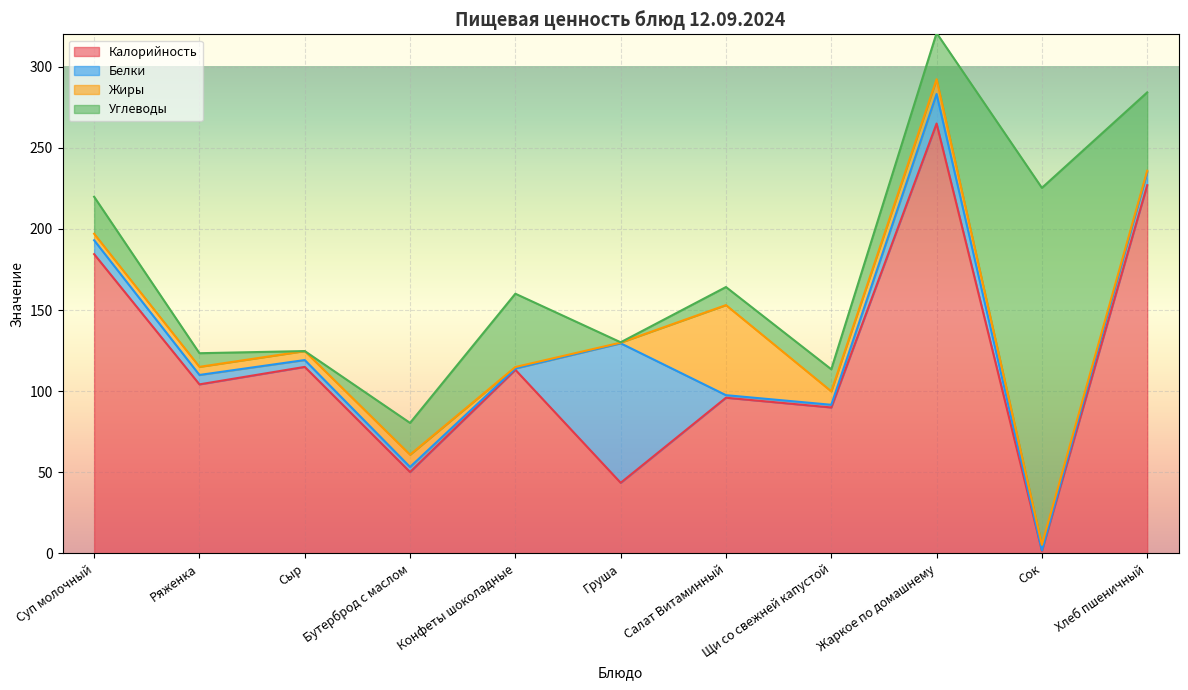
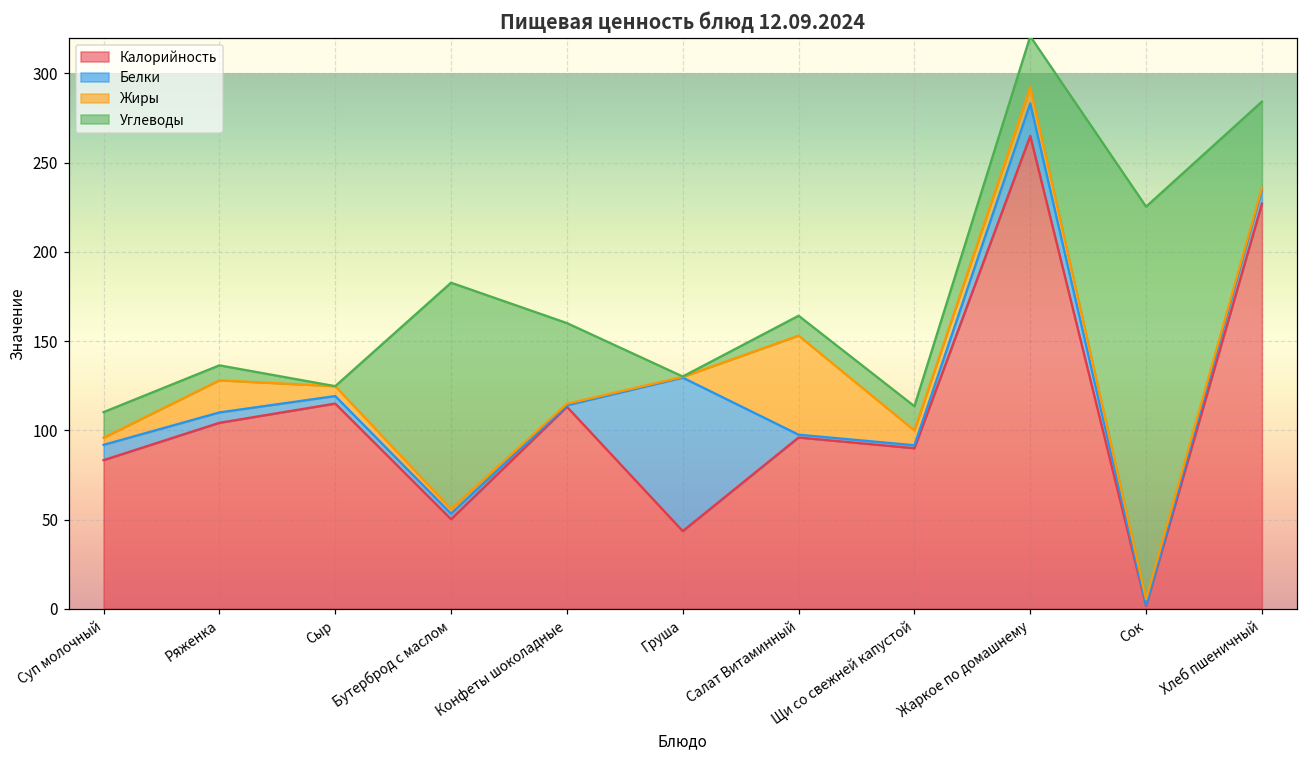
  {
    "Калорийность": {
-     "Суп молочный": 185,
+     "Суп молочный": 83,
      "Ряженка": 104,
      "Сыр": 115,
      "Бутерброд с маслом": 50,
      "Груша": 44,
      "Щи со свежней капустой": 90,
      "Жаркое по домашнему": 265,
      "Хлеб пшеничный": 227
    },
    "Белки": {
      "Суп молочный": 9,
      "Ряженка": 6,
      "Сыр": 4,
      "Бутерброд с маслом": 3,
      "Щи со свежней капустой": 2,
      "Жаркое по домашнему": 18
    },
    "Жиры": {
      "Суп молочный": 4,
-     "Ряженка": 5,
-     "Бутерброд с маслом": 8,
+     "Ряженка": 18,
+     "Бутерброд с маслом": 3,
      "Салат Витаминный": 56,
      "Щи со свежней капустой": 8,
      "Жаркое по домашнему": 9,
      "Сок": 3
    },
    "Углеводы": {
-     "Суп молочный": 23,
+     "Суп молочный": 14,
      "Ряженка": 8,
-     "Бутерброд с маслом": 20,
+     "Бутерброд с маслом": 127,
      "Конфеты шоколадные": 45,
      "Салат Витаминный": 11,
      "Щи со свежней капустой": 14,
      "Жаркое по домашнему": 29,
      "Сок": 220,
      "Хлеб пшеничный": 48
    }
  }
